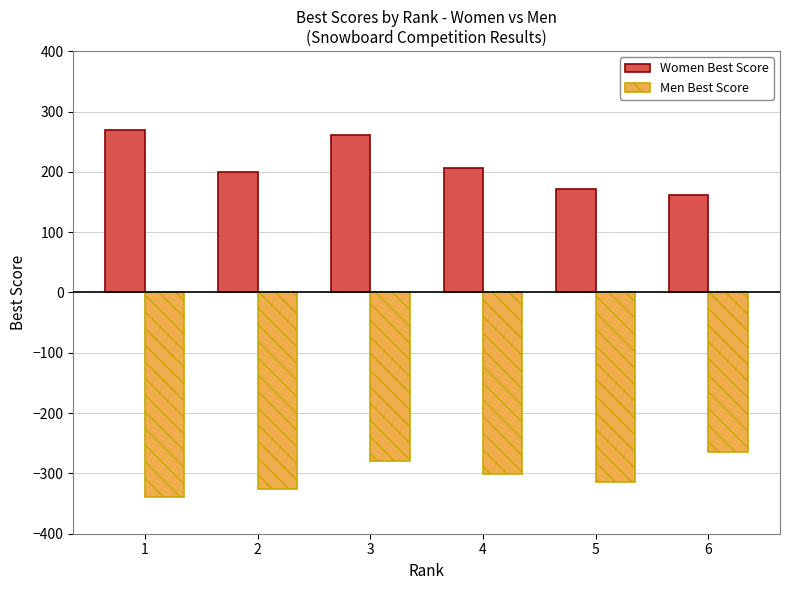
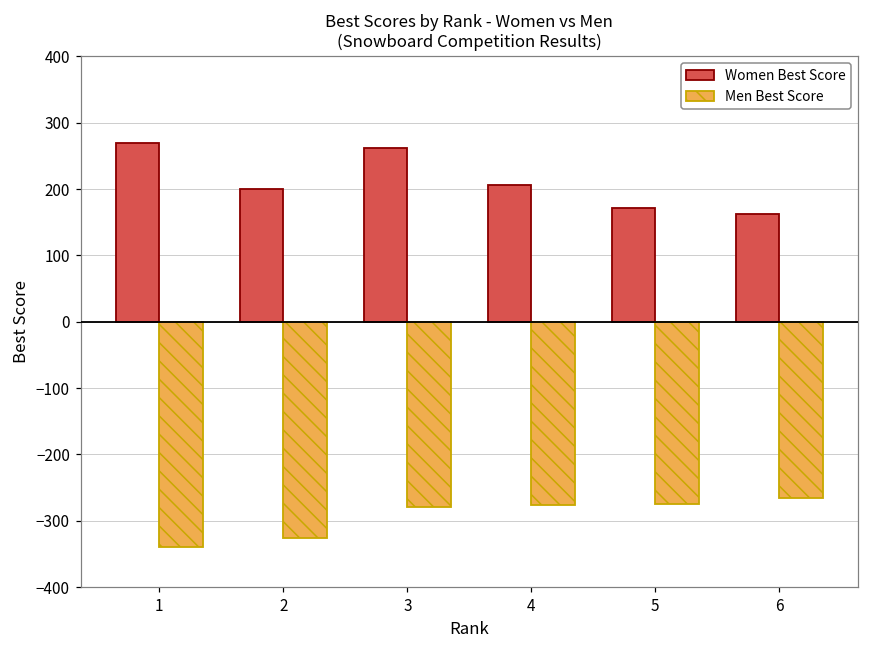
  {
    "Women Best Score": {
      "1": 270,
      "2": 200,
      "3": 260,
      "4": 210,
      "5": 170,
      "6": 160
    },
    "Men Best Score": {
      "1": -340,
      "2": -330,
      "3": -280,
-     "4": -300,
-     "5": -310,
+     "4": -280,
+     "5": -280,
      "6": -270
    }
  }
